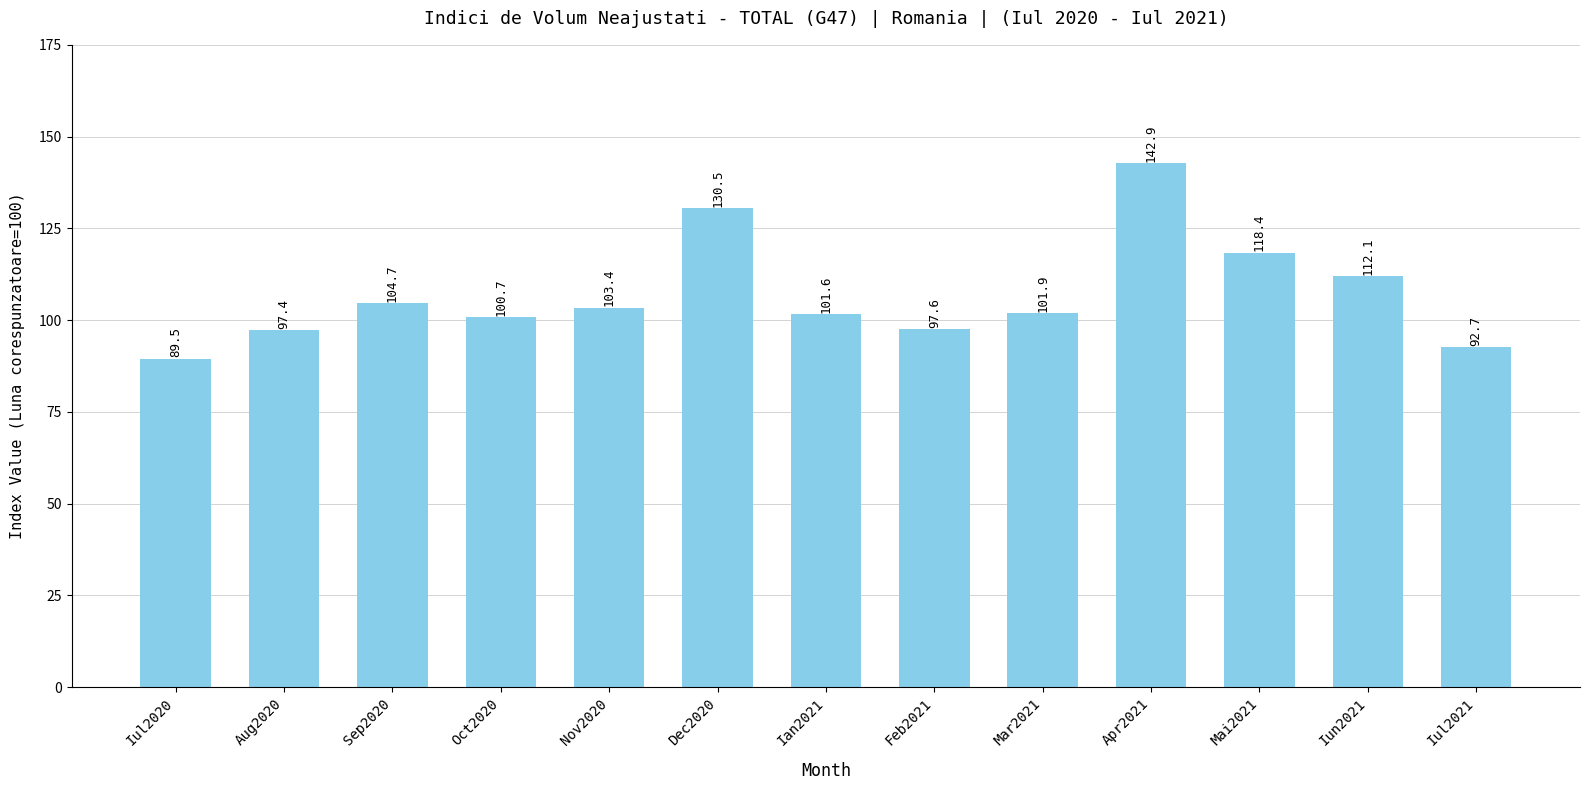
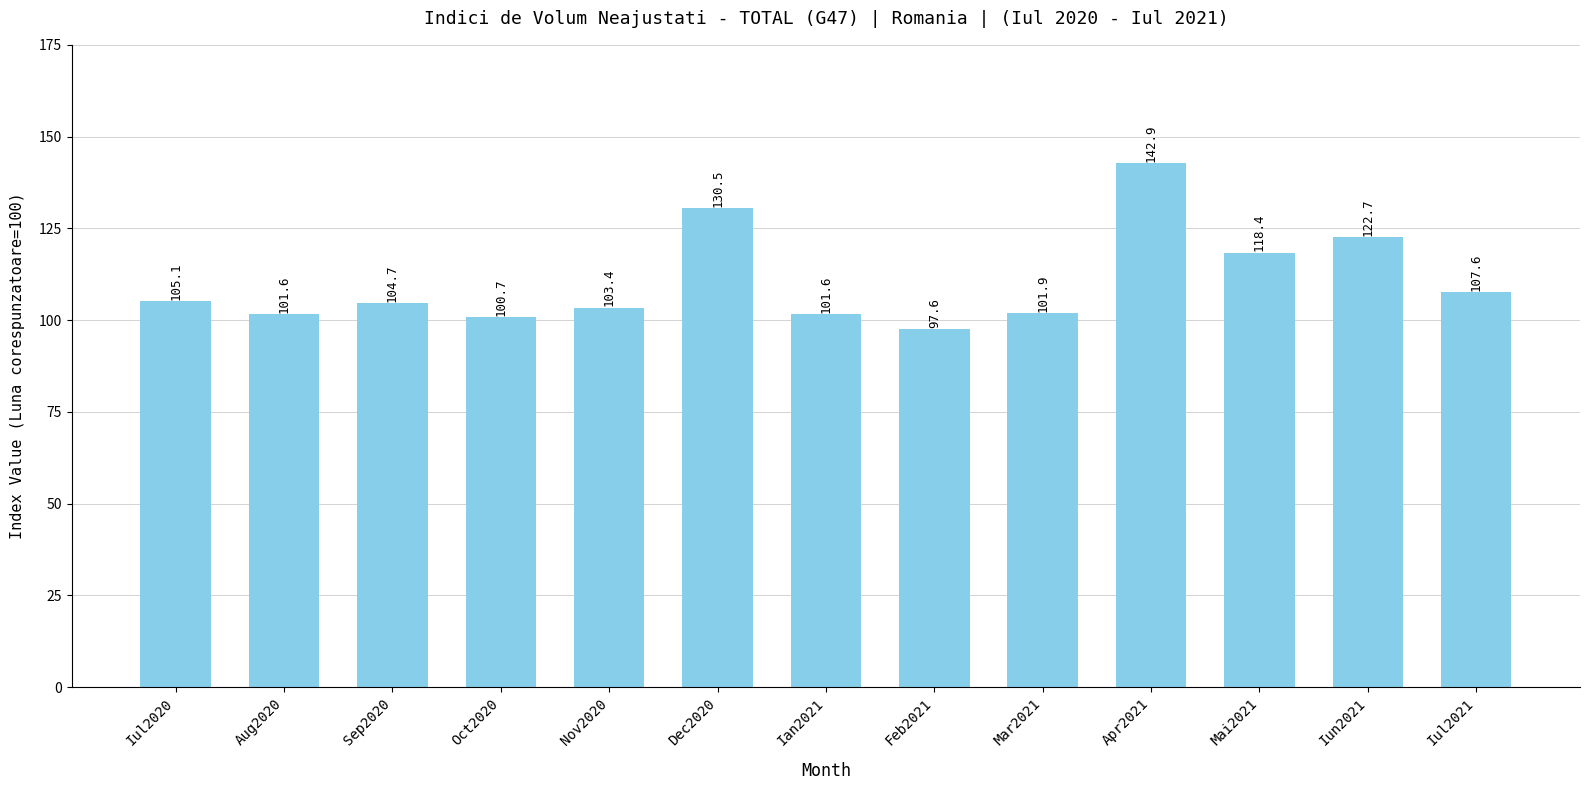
  {
-   "Iul2020": 89.5,
-   "Aug2020": 97.4,
+   "Iul2020": 105.1,
+   "Aug2020": 101.6,
    "Sep2020": 104.7,
    "Oct2020": 100.7,
    "Nov2020": 103.4,
    "Dec2020": 130.5,
    "Ian2021": 101.6,
    "Feb2021": 97.6,
    "Mar2021": 101.9,
    "Apr2021": 142.9,
    "Mai2021": 118.4,
-   "Iun2021": 112.1,
-   "Iul2021": 92.7
+   "Iun2021": 122.7,
+   "Iul2021": 107.6
  }
